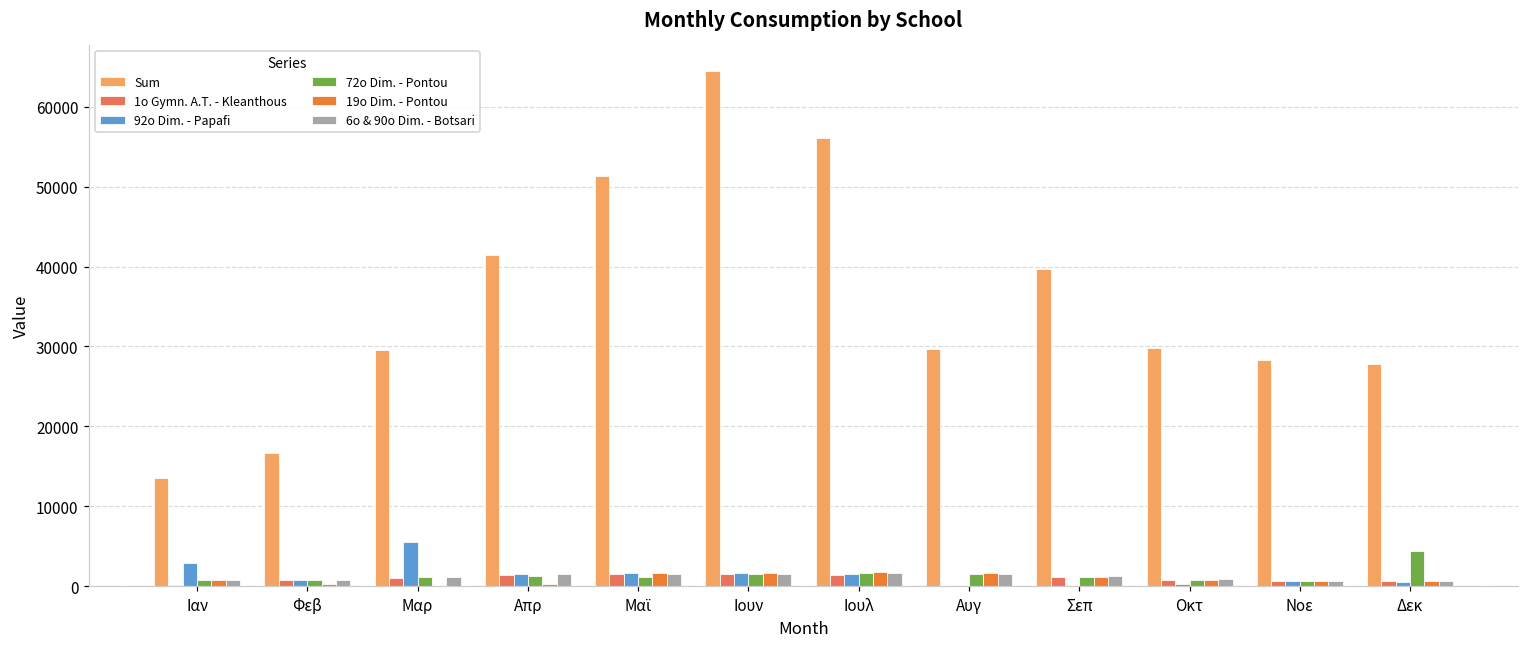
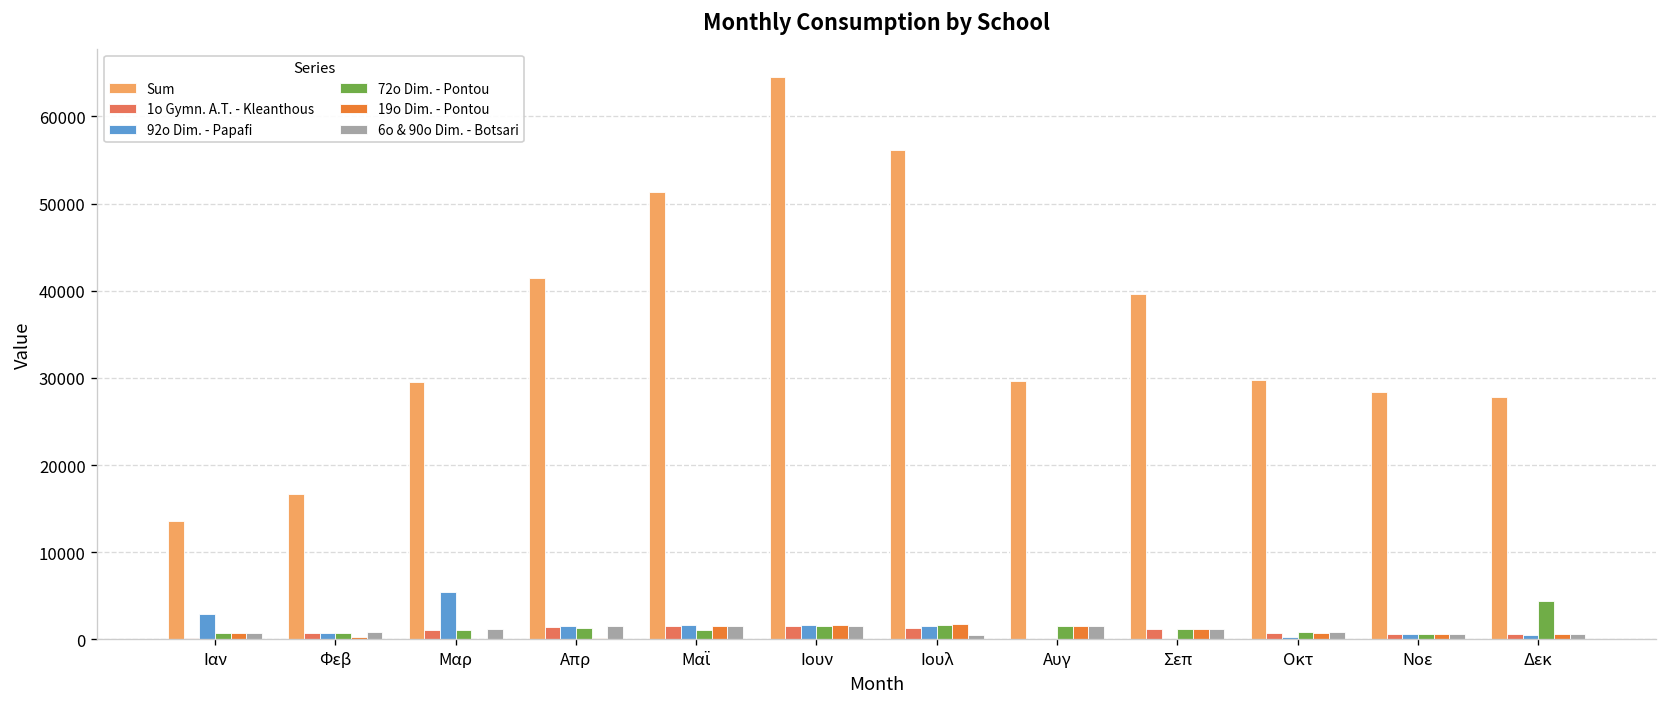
  {
    "92o Dim. - Papafi": {
      "Ιαν": 3000,
      "Φεβ": 1000,
      "Μαρ": 5000,
      "Απρ": 2000,
      "Μαϊ": 2000,
      "Ιουν": 2000,
      "Ιουλ": 1000,
      "Αυγ": 0,
      "Σεπ": 0,
      "Νοε": 1000,
      "Δεκ": 1000
    },
    "72o Dim. - Pontou": {
      "Ιαν": 1000,
      "Φεβ": 1000,
      "Μαρ": 1000,
      "Απρ": 1000,
      "Μαϊ": 1000,
      "Ιουν": 2000,
      "Ιουλ": 2000,
      "Αυγ": 2000,
      "Σεπ": 1000,
      "Οκτ": 1000,
      "Νοε": 1000,
      "Δεκ": 4000
    },
    "6o & 90o Dim. - Botsari": {
      "Ιαν": 1000,
      "Φεβ": 1000,
      "Μαρ": 1000,
      "Απρ": 2000,
      "Μαϊ": 2000,
      "Ιουν": 2000,
-     "Ιουλ": 2000,
+     "Ιουλ": 1000,
      "Αυγ": 2000,
      "Σεπ": 1000,
      "Οκτ": 1000,
      "Νοε": 1000,
      "Δεκ": 1000
    }
  }
